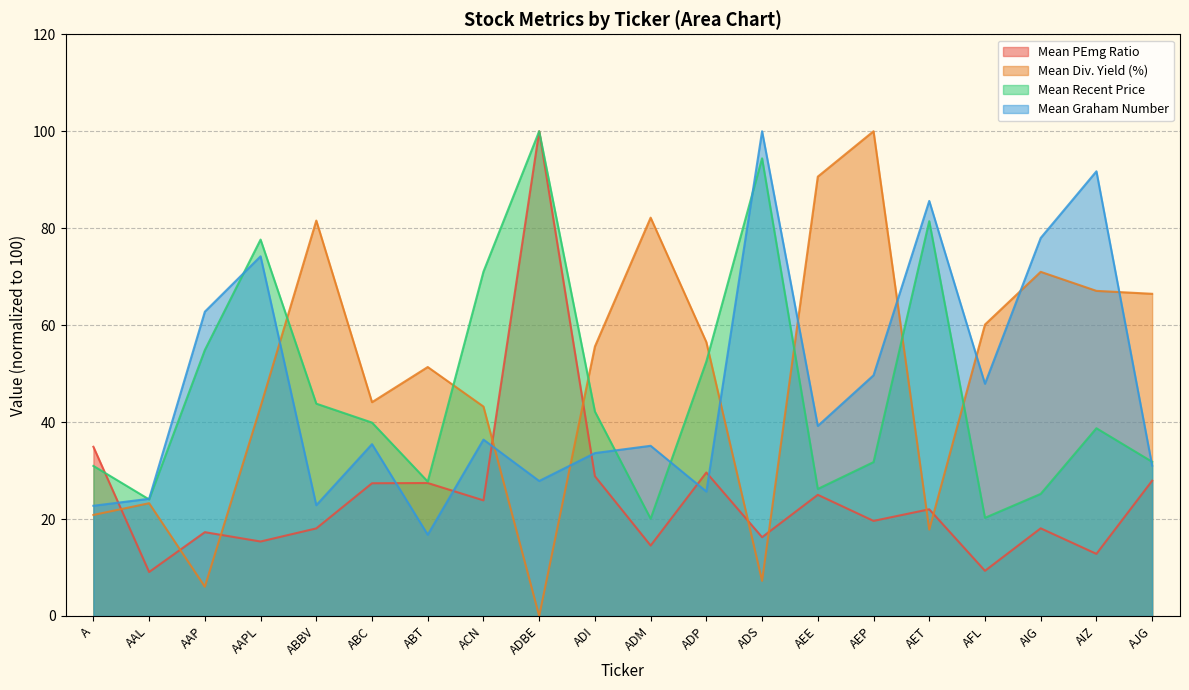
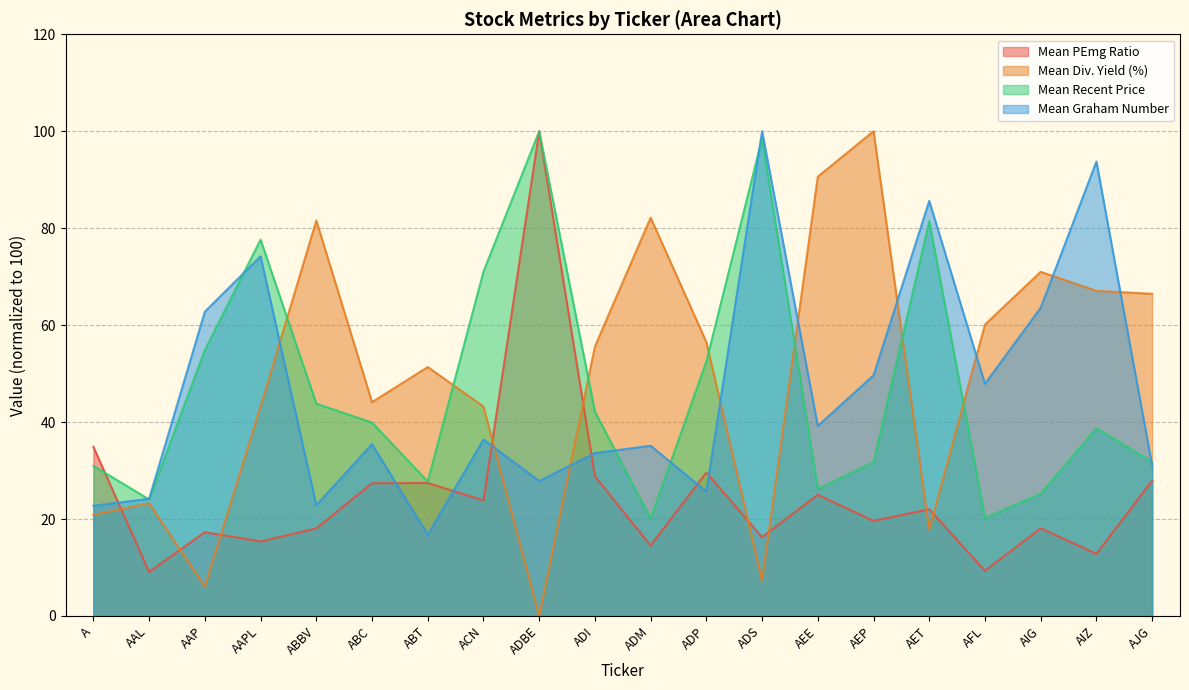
  {
    "Mean Recent Price": {
      "A": 31,
      "AAP": 55,
      "AAPL": 78,
      "ABBV": 44,
      "ABC": 40,
      "ACN": 71,
      "ADI": 42,
      "ADM": 20,
      "ADP": 53,
-     "ADS": 94,
+     "ADS": 99,
      "AEE": 26,
      "AEP": 32,
      "AET": 81,
      "AFL": 20,
      "AIG": 25,
      "AIZ": 39,
      "AJG": 32
    },
    "Mean Graham Number": {
      "A": 23,
      "AAP": 63,
      "AAPL": 74,
      "ABBV": 23,
      "ABC": 35,
      "ABT": 17,
      "ACN": 36,
      "ADBE": 28,
      "ADI": 34,
      "ADM": 35,
      "ADP": 26,
      "ADS": 100,
      "AEE": 39,
      "AEP": 50,
      "AET": 86,
      "AFL": 48,
-     "AIG": 78,
-     "AIZ": 92,
+     "AIG": 64,
+     "AIZ": 94,
      "AJG": 31
    }
  }
